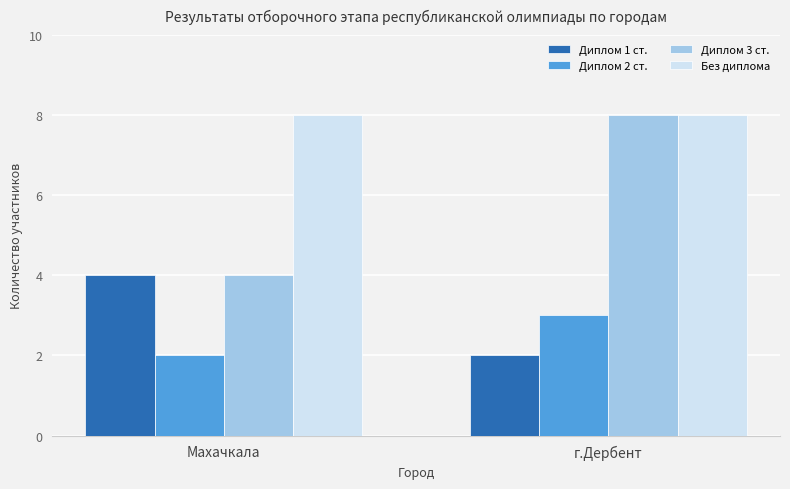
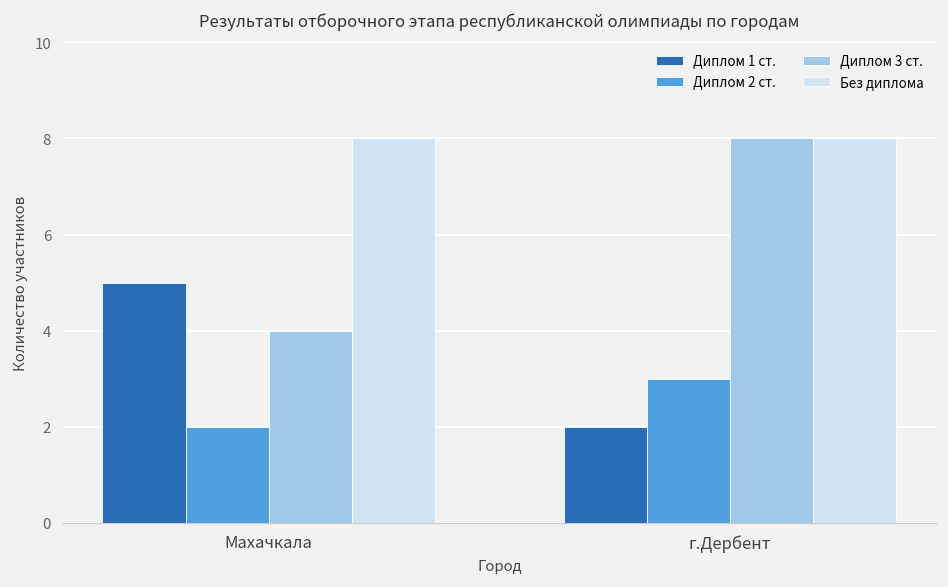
  {
    "Диплом 1 ст.": {
-     "Махачкала": 4,
+     "Махачкала": 5,
      "г.Дербент": 2
    },
    "Диплом 2 ст.": {
      "Махачкала": 2,
      "г.Дербент": 3
    }
  }
